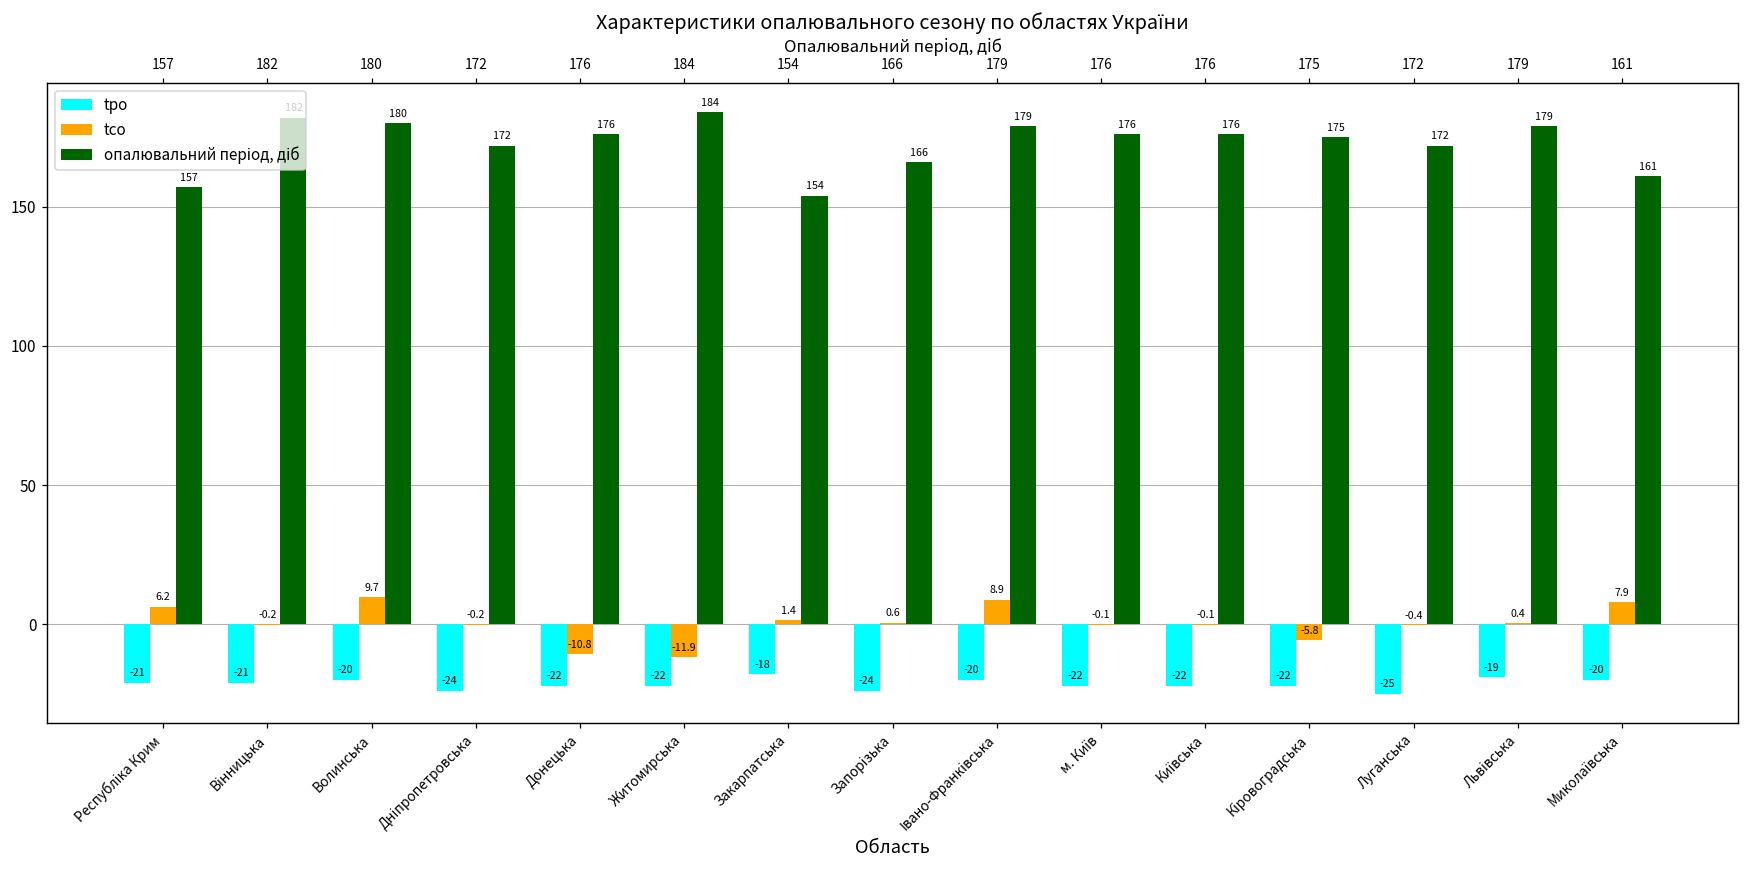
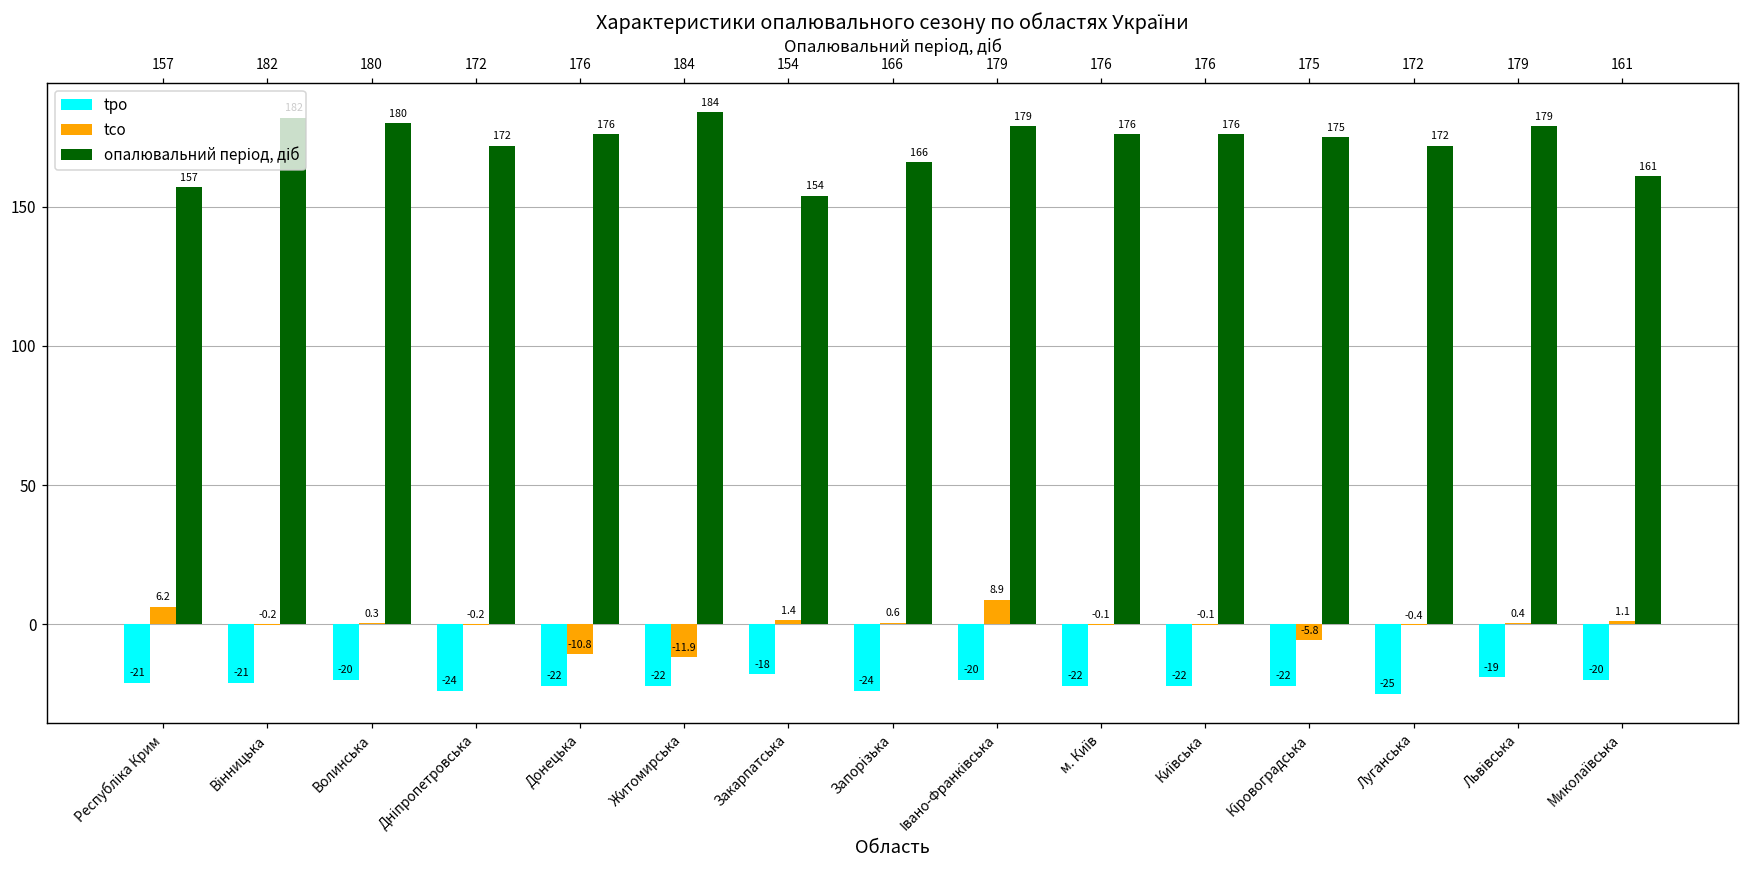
  {
    "tco": {
      "Республіка Крим": 6.2,
      "Вінницька": -0.2,
-     "Волинська": 9.7,
+     "Волинська": 0.3,
      "Дніпропетровська": -0.2,
      "Донецька": -10.8,
      "Житомирська": -11.9,
      "Закарпатська": 1.4,
      "Запорізька": 0.6,
      "Івано-Франківська": 8.9,
      "м. Київ": -0.1,
      "Київська": -0.1,
      "Кіровоградська": -5.8,
      "Луганська": -0.4,
      "Львівська": 0.4,
-     "Миколаївська": 7.9
+     "Миколаївська": 1.1
    }
  }
